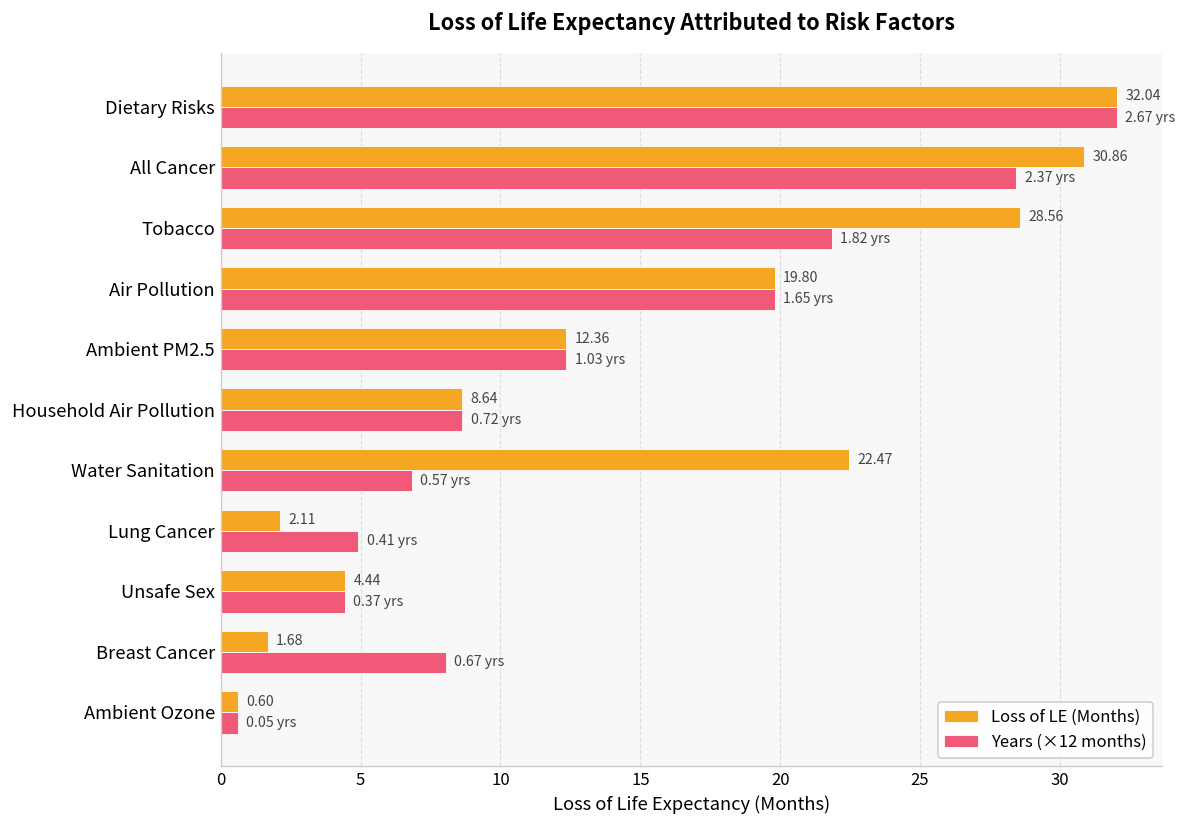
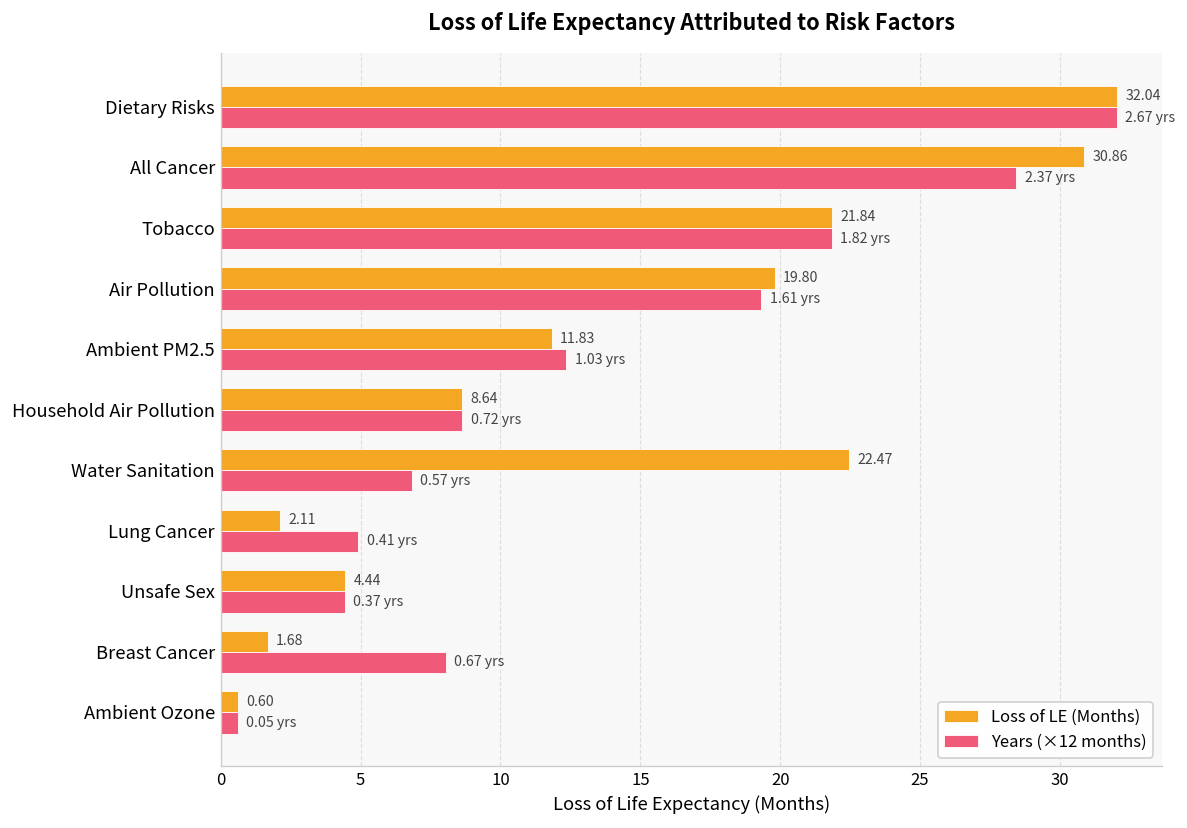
  {
    "Loss of LE (Months)": {
      "Dietary Risks": 32.04,
      "All Cancer": 30.86,
-     "Tobacco": 28.56,
+     "Tobacco": 21.84,
      "Air Pollution": 19.80,
-     "Ambient PM2.5": 12.36,
+     "Ambient PM2.5": 11.83,
      "Household Air Pollution": 8.64,
      "Water Sanitation": 22.47,
      "Lung Cancer": 2.11,
      "Unsafe Sex": 4.44,
      "Breast Cancer": 1.68,
      "Ambient Ozone": 0.60
    },
    "Years (×12 months)": {
-     "Air Pollution": 1.65
+     "Air Pollution": 1.61
    }
  }
